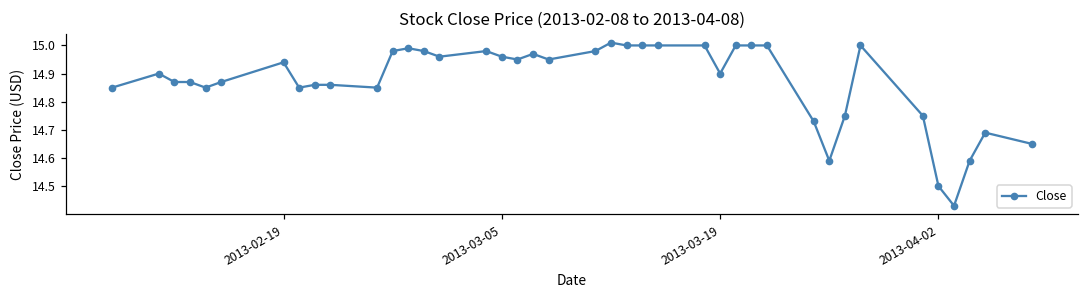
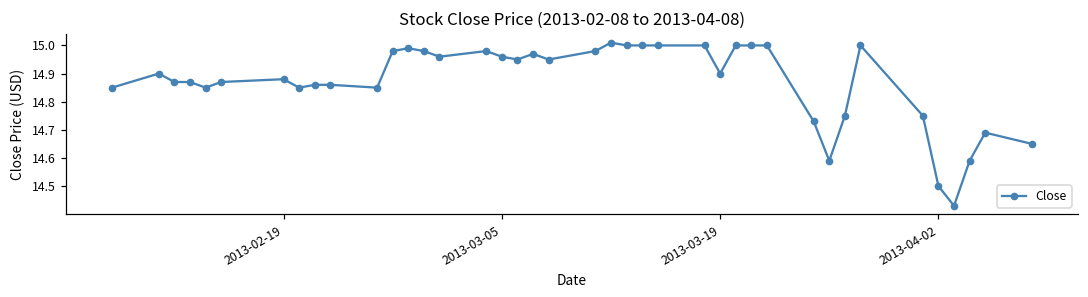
  {
-   "2013-02-19": 14.94,
+   "2013-02-19": 14.88,
    "2013-03-05": 14.96,
    "2013-03-19": 14.90,
    "2013-04-02": 14.50
  }
